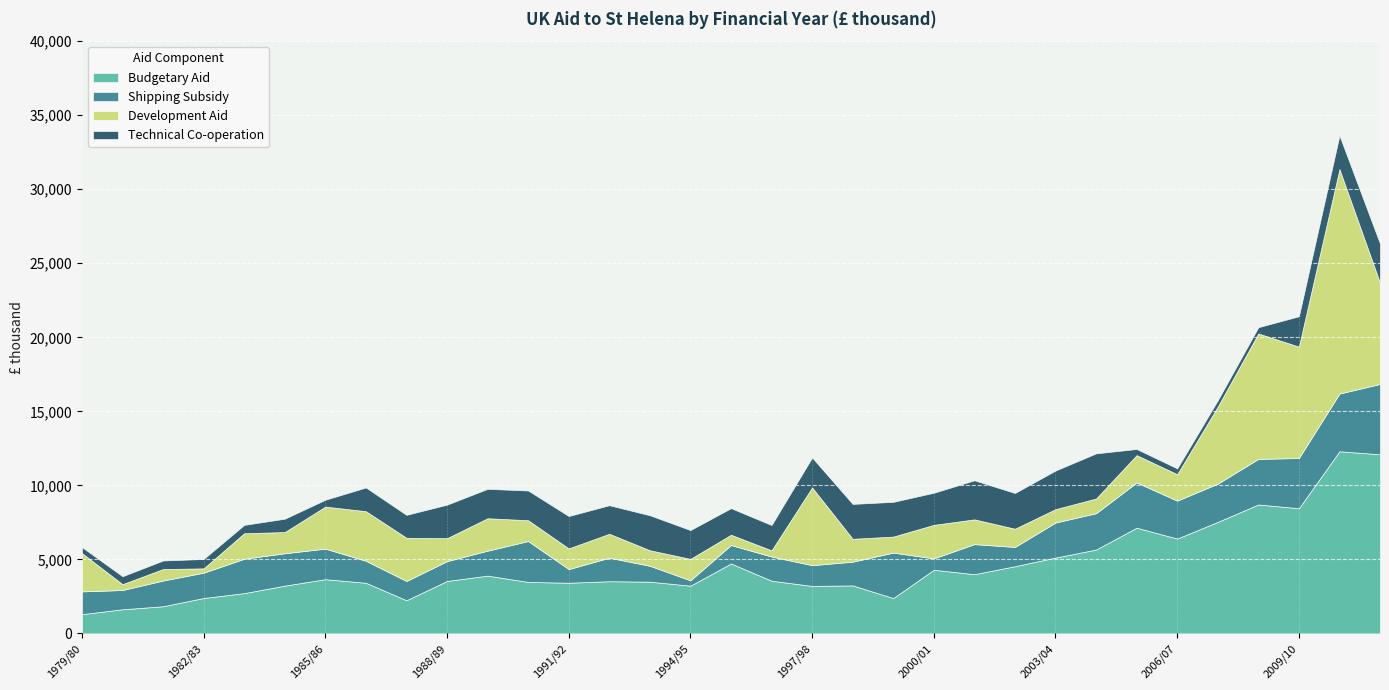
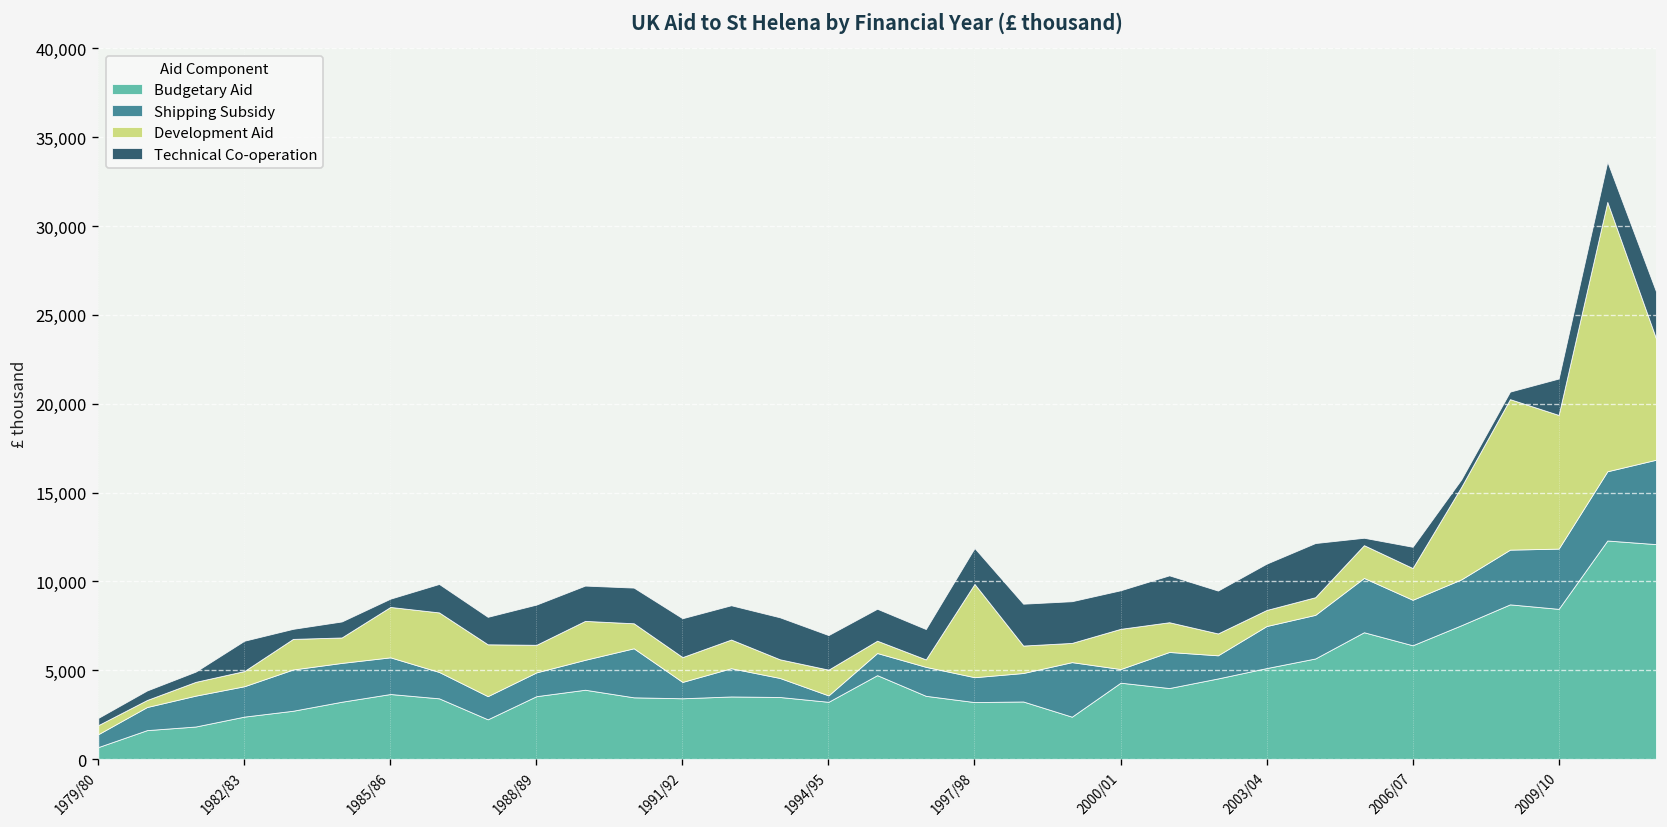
  {
    "Budgetary Aid": {
-     "1979/80": "1,300",
+     "1979/80": "700",
      "1982/83": "2,400",
      "1985/86": "3,700",
      "1988/89": "3,500",
      "1991/92": "3,400",
      "1994/95": "3,200",
      "1997/98": "3,200",
      "2000/01": "4,300",
      "2003/04": "5,100",
      "2006/07": "6,400",
      "2009/10": "8,500"
    },
    "Shipping Subsidy": {
-     "1979/80": "1,500",
+     "1979/80": "700",
      "1982/83": "1,700",
      "1985/86": "2,100",
      "1988/89": "1,300",
      "1991/92": "900",
      "1994/95": "400",
      "1997/98": "1,400",
      "2000/01": "800",
      "2003/04": "2,400",
      "2006/07": "2,600",
      "2009/10": "3,400"
    },
    "Development Aid": {
-     "1979/80": "2,600",
-     "1982/83": "300",
+     "1979/80": "500",
+     "1982/83": "900",
      "1985/86": "2,800",
      "1988/89": "1,600",
      "1991/92": "1,400",
      "1994/95": "1,400",
      "1997/98": "5,200",
      "2000/01": "2,300",
      "2003/04": "900",
      "2006/07": "1,800",
      "2009/10": "7,500"
    },
    "Technical Co-operation": {
      "1979/80": "400",
-     "1982/83": "600",
+     "1982/83": "1,700",
      "1985/86": "500",
      "1988/89": "2,300",
      "1991/92": "2,200",
      "1994/95": "1,900",
      "1997/98": "2,000",
      "2000/01": "2,200",
      "2003/04": "2,600",
-     "2006/07": "400",
+     "2006/07": "1,200",
      "2009/10": "2,100"
    }
  }
